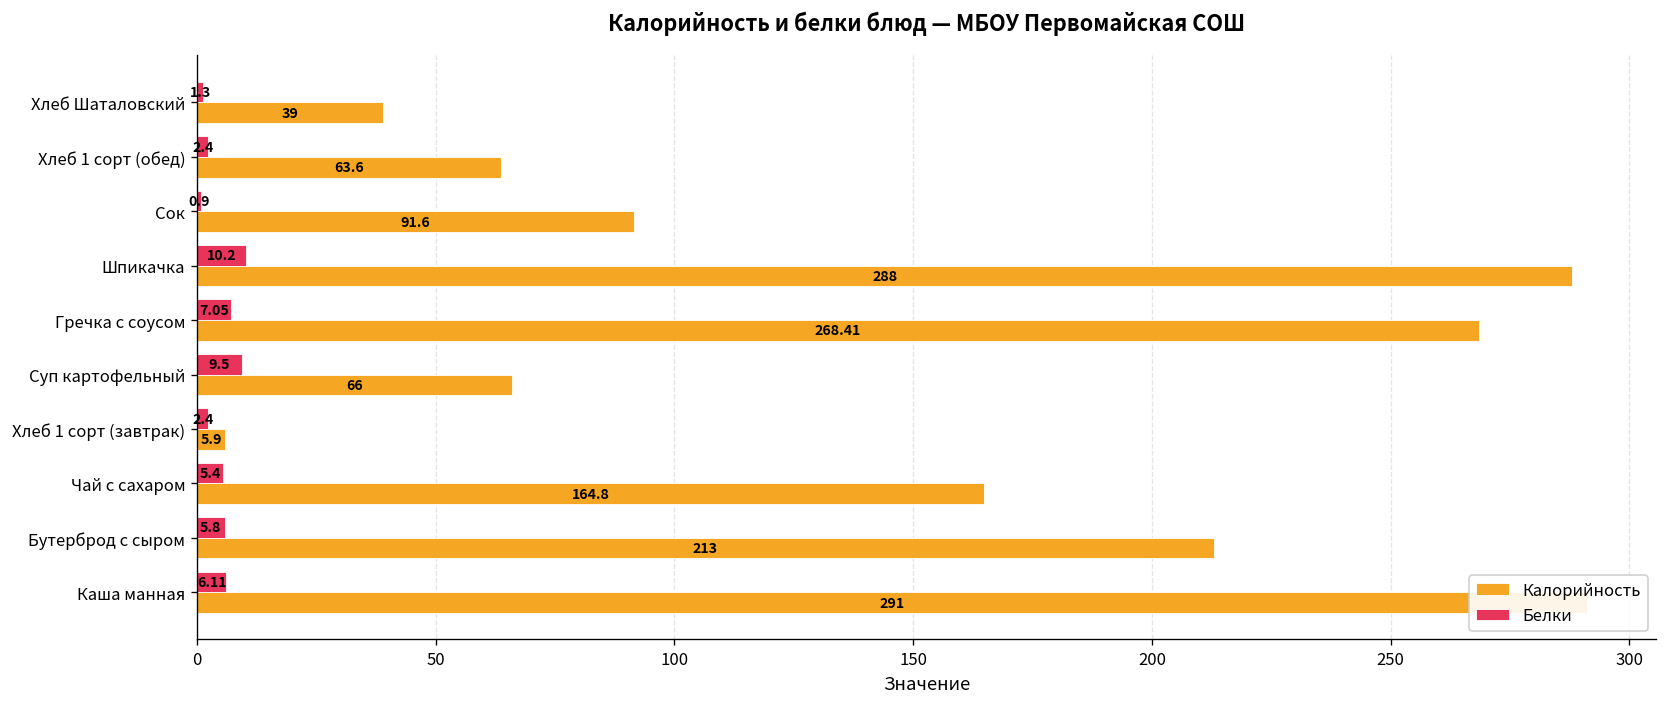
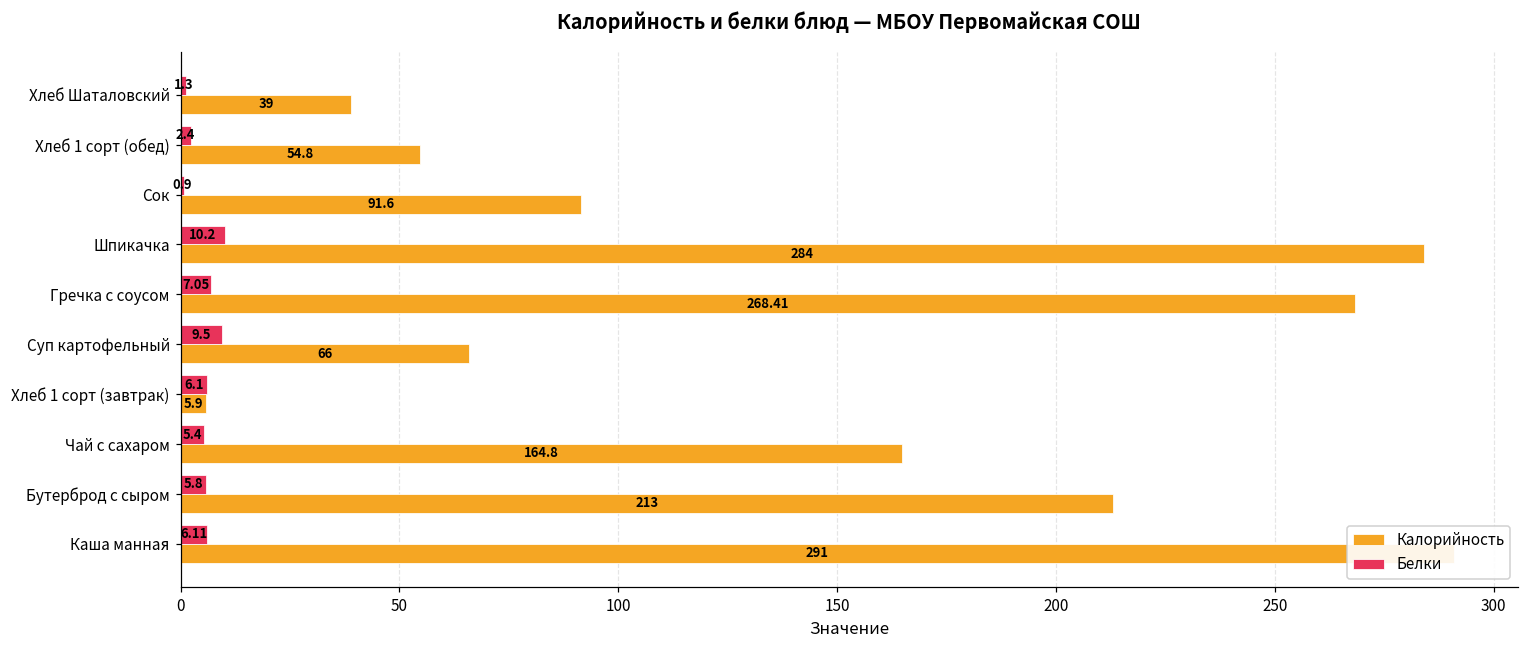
  {
    "Калорийность": {
      "Хлеб Шаталовский": 39,
-     "Хлеб 1 сорт (обед)": 63.6,
+     "Хлеб 1 сорт (обед)": 54.8,
      "Сок": 91.6,
-     "Шпикачка": 288,
+     "Шпикачка": 284,
      "Гречка с соусом": 268.41,
      "Суп картофельный": 66,
      "Хлеб 1 сорт (завтрак)": 5.9,
      "Чай с сахаром": 164.8,
      "Бутерброд с сыром": 213
    },
    "Белки": {
      "Хлеб Шаталовский": 1.3,
      "Хлеб 1 сорт (обед)": 2.4,
      "Сок": 0.9,
      "Шпикачка": 10.2,
      "Гречка с соусом": 7.05,
      "Суп картофельный": 9.5,
-     "Хлеб 1 сорт (завтрак)": 2.4,
+     "Хлеб 1 сорт (завтрак)": 6.1,
      "Чай с сахаром": 5.4,
      "Бутерброд с сыром": 5.8,
      "Каша манная": 6.11
    }
  }
